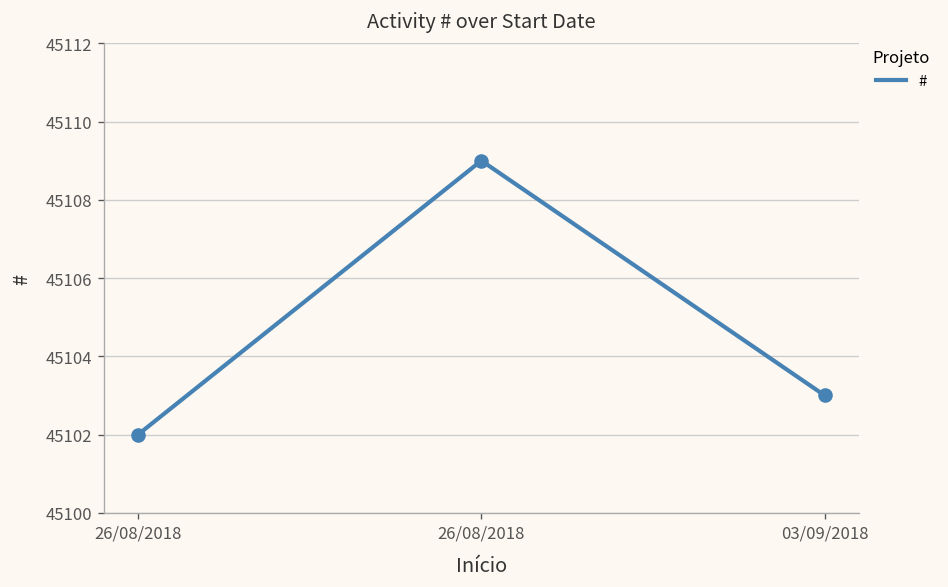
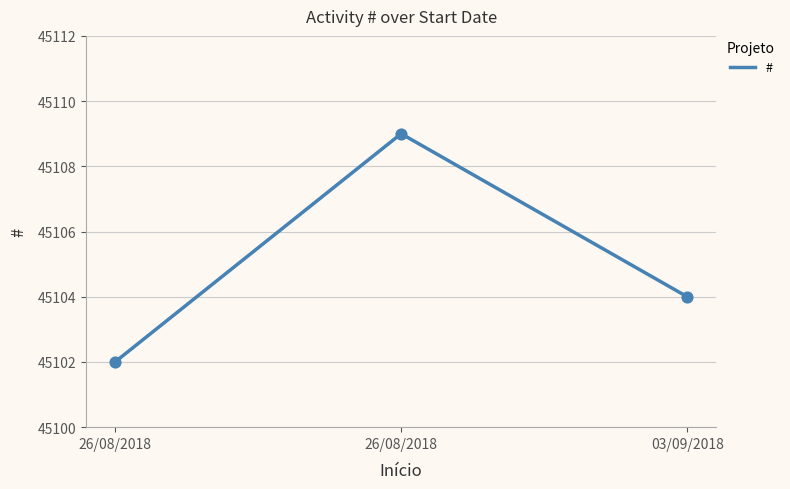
  {
-   "03/09/2018": 45103
+   "03/09/2018": 45104
  }
